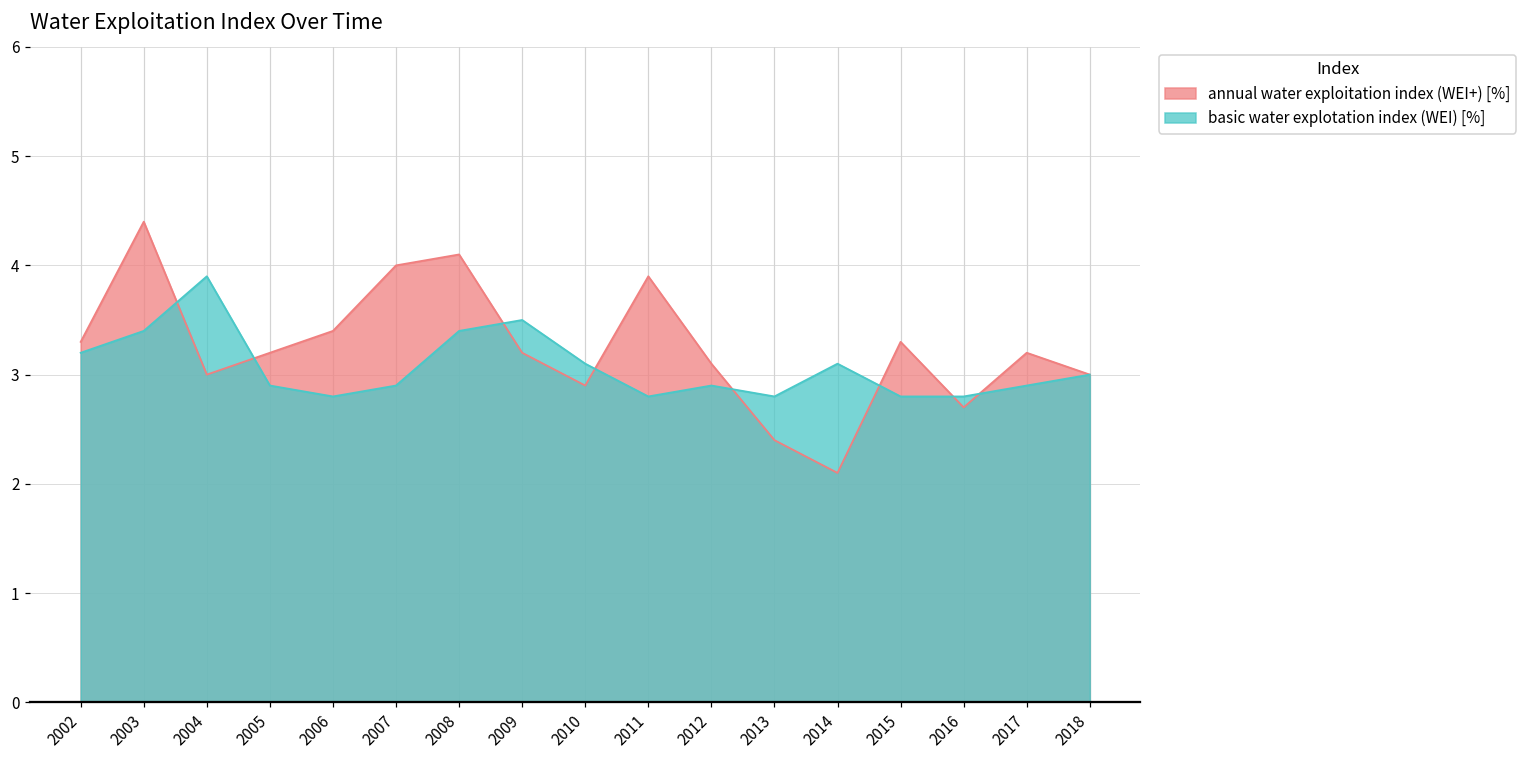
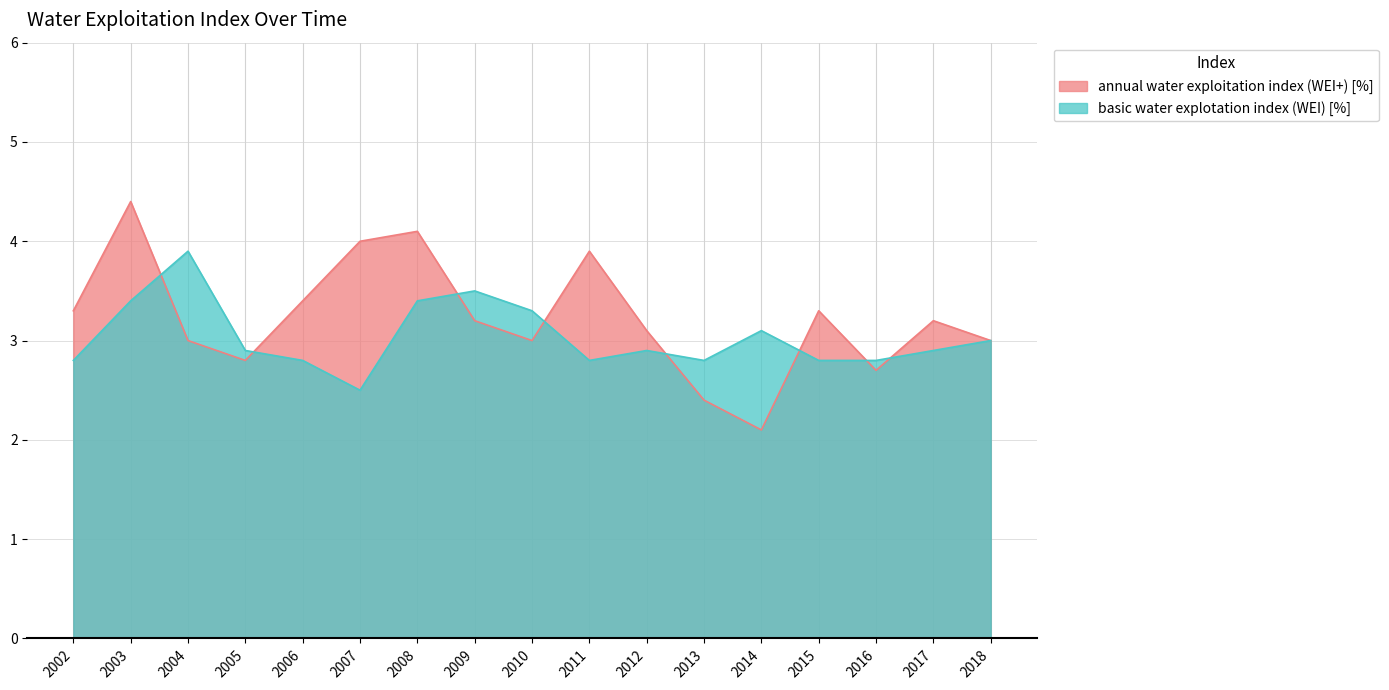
  {
    "annual water exploitation index (WEI+) [%]": {
      "2002": 3.3,
      "2003": 4.4,
      "2004": 3.0,
-     "2005": 3.2,
+     "2005": 2.8,
      "2006": 3.4,
      "2007": 4.0,
      "2008": 4.1,
      "2009": 3.2,
-     "2010": 2.9,
+     "2010": 3.0,
      "2011": 3.9,
      "2012": 3.1,
      "2013": 2.4,
      "2014": 2.1,
      "2015": 3.3,
      "2016": 2.7,
      "2017": 3.2
    },
    "basic water explotation index (WEI) [%]": {
-     "2002": 3.2,
+     "2002": 2.8,
      "2003": 3.4,
      "2004": 3.9,
      "2005": 2.9,
      "2006": 2.8,
-     "2007": 2.9,
+     "2007": 2.5,
      "2008": 3.4,
      "2009": 3.5,
-     "2010": 3.1,
+     "2010": 3.3,
      "2011": 2.8,
      "2012": 2.9,
      "2013": 2.8,
      "2014": 3.1,
      "2015": 2.8,
      "2016": 2.8,
      "2017": 2.9
    }
  }
